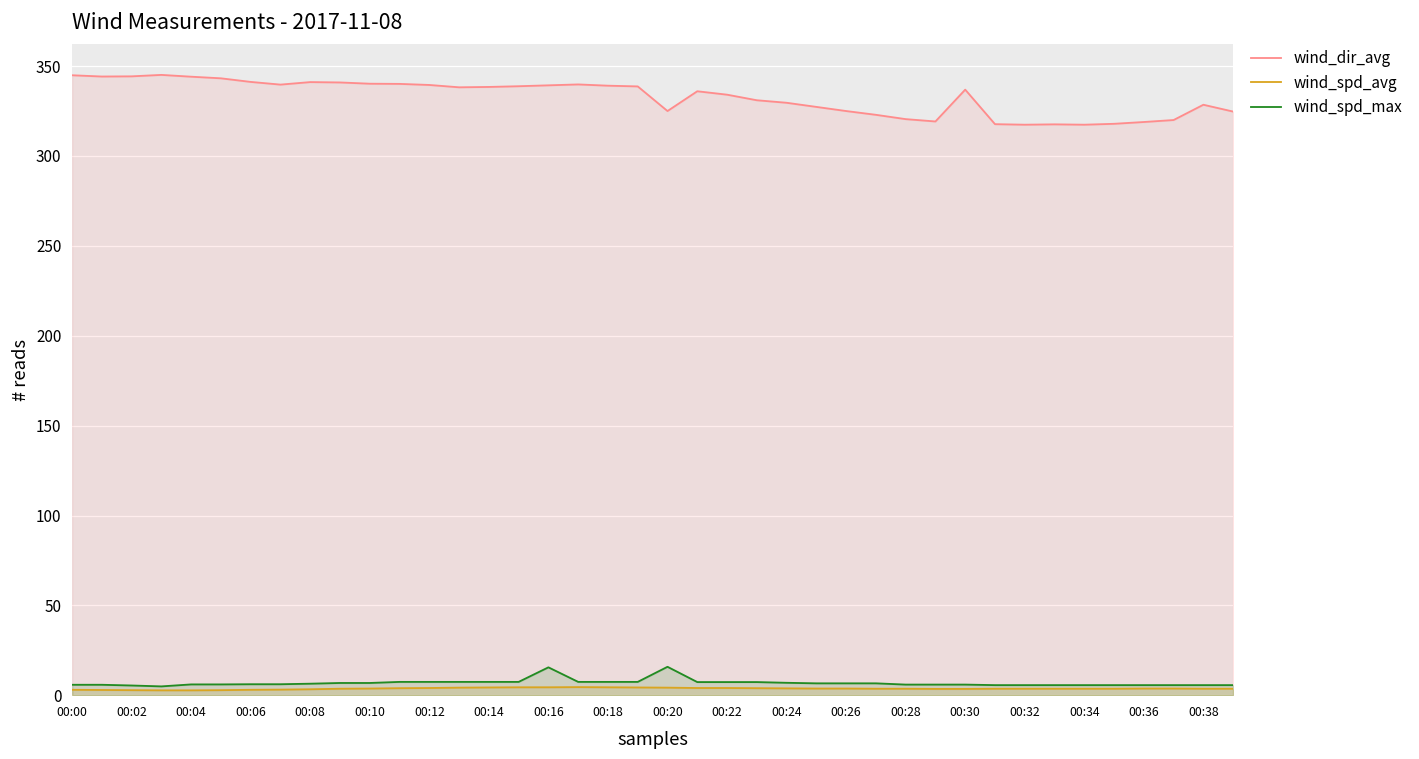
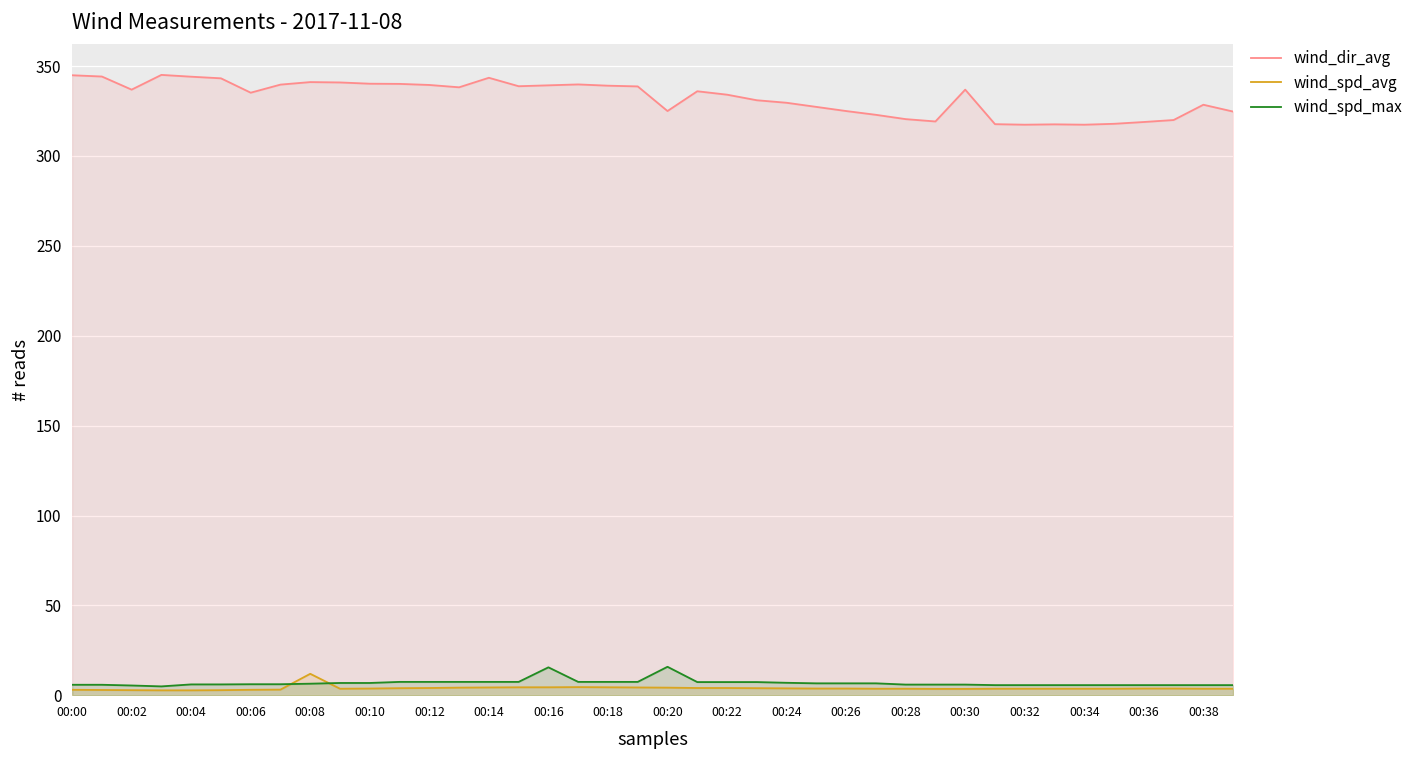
  {
    "wind_dir_avg": {
      "00:00": 345,
-     "00:02": 344,
+     "00:02": 337,
      "00:04": 344,
-     "00:06": 341,
+     "00:06": 335,
      "00:08": 341,
      "00:10": 340,
      "00:12": 340,
-     "00:14": 338,
+     "00:14": 344,
      "00:16": 339,
      "00:18": 339,
      "00:20": 325,
      "00:22": 334,
      "00:24": 330,
      "00:26": 325,
      "00:28": 321,
      "00:30": 337,
      "00:32": 317,
      "00:34": 317,
      "00:36": 319,
      "00:38": 329
    },
    "wind_spd_avg": {
      "00:00": 3,
      "00:02": 3,
      "00:04": 3,
      "00:06": 3,
-     "00:08": 3,
+     "00:08": 12,
      "00:10": 4,
      "00:12": 4,
      "00:14": 4,
      "00:16": 5,
      "00:18": 5,
      "00:20": 4,
      "00:22": 4,
      "00:24": 4,
      "00:26": 4,
      "00:28": 4,
      "00:30": 4,
      "00:32": 4,
      "00:34": 4,
      "00:36": 4,
      "00:38": 4
    },
    "wind_spd_max": {
      "00:00": 6,
      "00:02": 6,
      "00:04": 6,
      "00:06": 6,
      "00:08": 7,
      "00:10": 7,
      "00:12": 8,
      "00:14": 8,
      "00:16": 16,
      "00:18": 8,
      "00:20": 16,
      "00:22": 7,
      "00:24": 7,
      "00:26": 7,
      "00:28": 6,
      "00:30": 6,
      "00:32": 6,
      "00:34": 6,
      "00:36": 6,
      "00:38": 6
    }
  }
